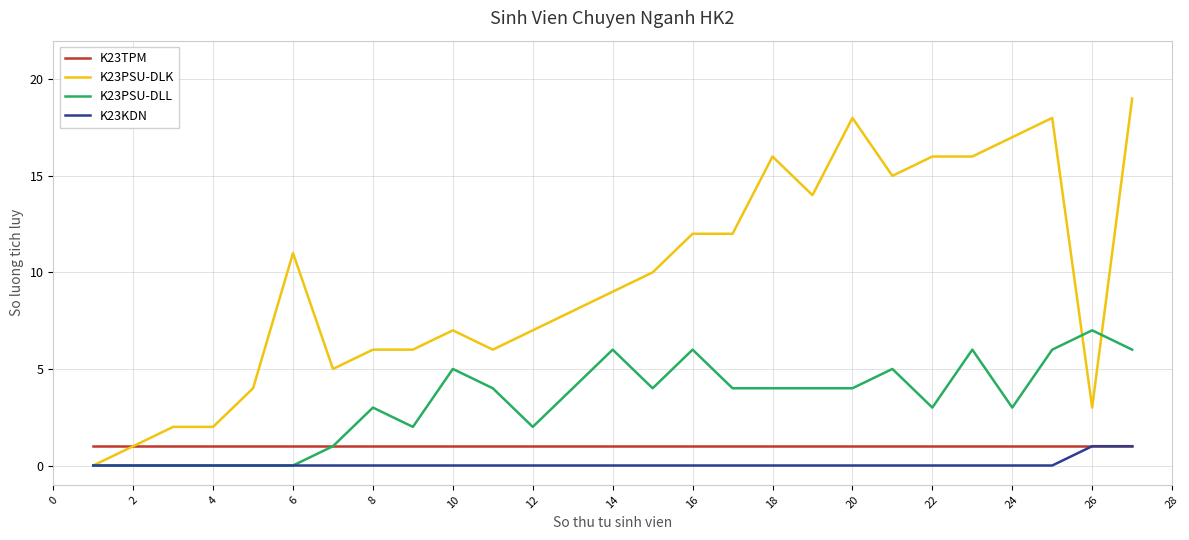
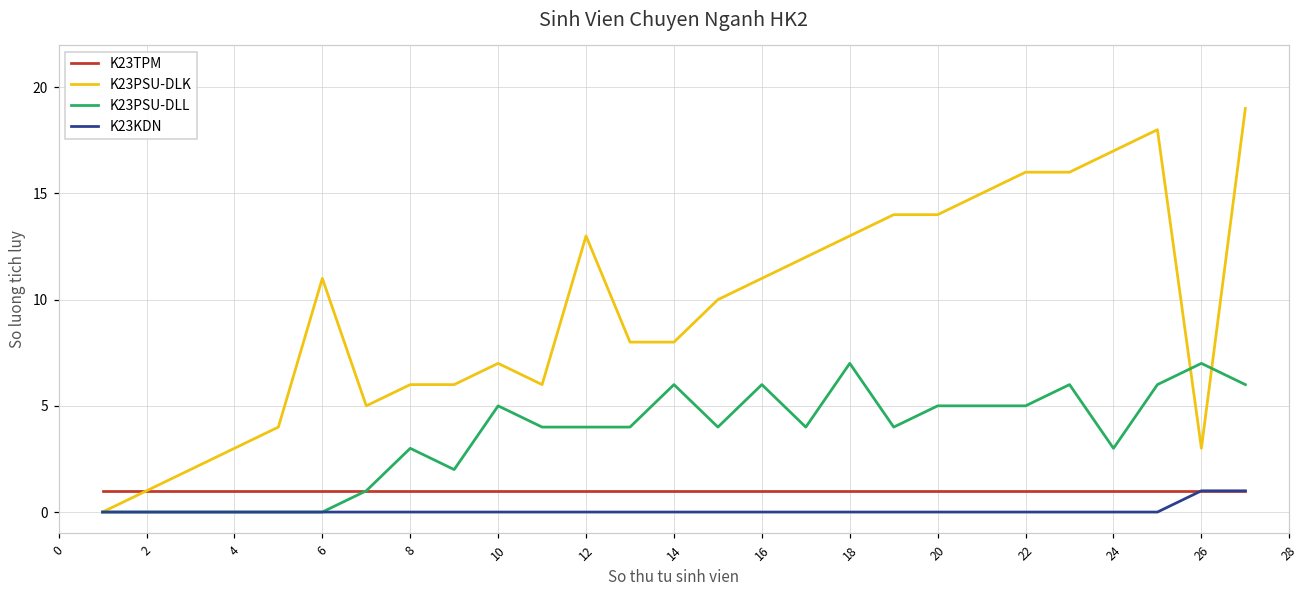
  {
    "K23TPM": {
      "4": 1,
      "6": 1,
      "8": 1,
      "10": 1,
      "12": 1,
      "14": 1,
      "16": 1,
      "18": 1,
      "20": 1,
      "22": 1,
      "24": 1
    },
    "K23PSU-DLK": {
-     "4": 2,
+     "4": 3,
      "6": 11,
      "8": 6,
      "10": 7,
-     "12": 7,
-     "14": 9,
-     "16": 12,
-     "18": 16,
-     "20": 18,
+     "12": 13,
+     "14": 8,
+     "16": 11,
+     "18": 13,
+     "20": 14,
      "22": 16,
      "24": 17,
      "26": 3
    },
    "K23PSU-DLL": {
      "8": 3,
      "10": 5,
-     "12": 2,
+     "12": 4,
      "14": 6,
      "16": 6,
-     "18": 4,
-     "20": 4,
-     "22": 3,
+     "18": 7,
+     "20": 5,
+     "22": 5,
      "24": 3,
      "26": 7
    },
    "K23KDN": {
      "8": 0,
      "10": 0,
      "12": 0,
      "14": 0,
      "16": 0,
      "18": 0,
      "20": 0,
      "22": 0,
      "24": 0
    }
  }
